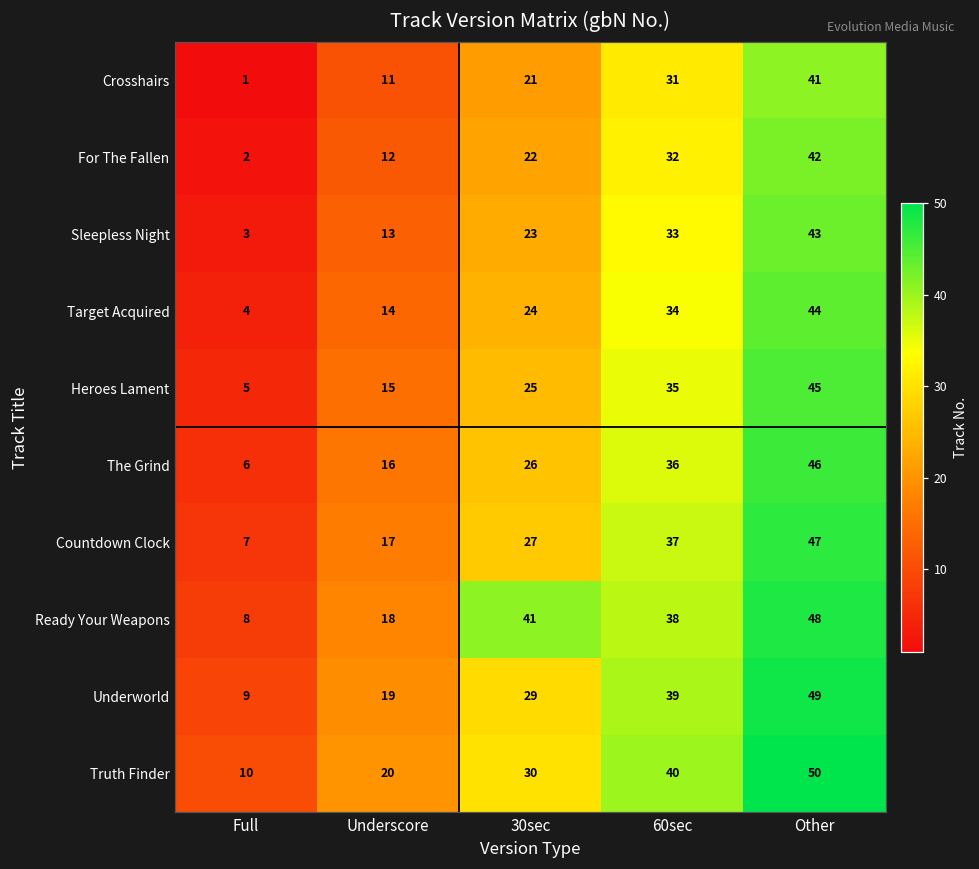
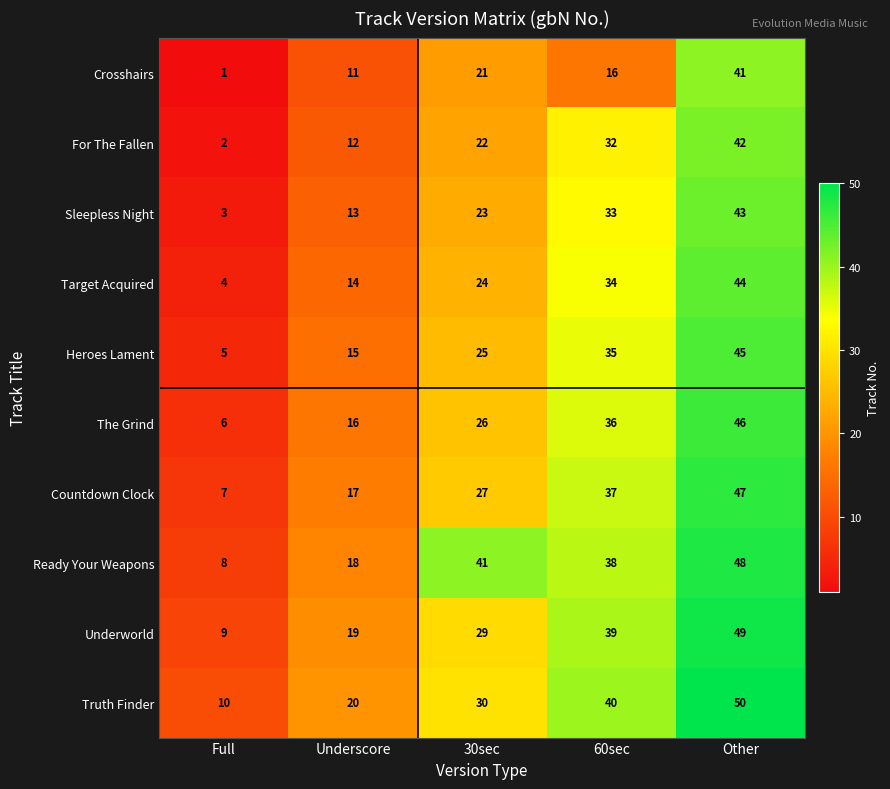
  {
    "Crosshairs": {
      "Full": 1,
      "Underscore": 11,
      "30sec": 21,
-     "60sec": 31,
+     "60sec": 16,
      "Other": 41
    },
    "For The Fallen": {
      "Full": 2,
      "Underscore": 12,
      "30sec": 22,
      "60sec": 32,
      "Other": 42
    },
    "Sleepless Night": {
      "Full": 3,
      "Underscore": 13,
      "30sec": 23,
      "60sec": 33,
      "Other": 43
    },
    "Target Acquired": {
      "Full": 4,
      "Underscore": 14,
      "30sec": 24,
      "60sec": 34,
      "Other": 44
    },
    "Heroes Lament": {
      "Full": 5,
      "Underscore": 15,
      "30sec": 25,
      "60sec": 35,
      "Other": 45
    },
    "The Grind": {
      "Full": 6,
      "Underscore": 16,
      "30sec": 26,
      "60sec": 36,
      "Other": 46
    },
    "Countdown Clock": {
      "Full": 7,
      "Underscore": 17,
      "30sec": 27,
      "60sec": 37,
      "Other": 47
    },
    "Ready Your Weapons": {
      "Full": 8,
      "Underscore": 18,
      "30sec": 41,
      "60sec": 38,
      "Other": 48
    },
    "Underworld": {
      "Full": 9,
      "Underscore": 19,
      "30sec": 29,
      "60sec": 39,
      "Other": 49
    },
    "Truth Finder": {
      "Full": 10,
      "Underscore": 20,
      "30sec": 30,
      "60sec": 40,
      "Other": 50
    }
  }
